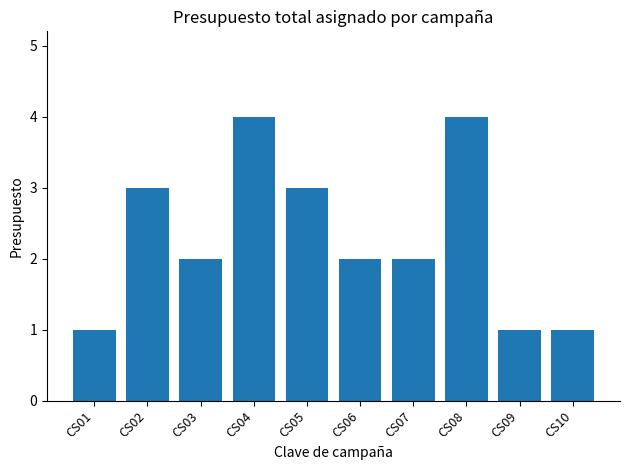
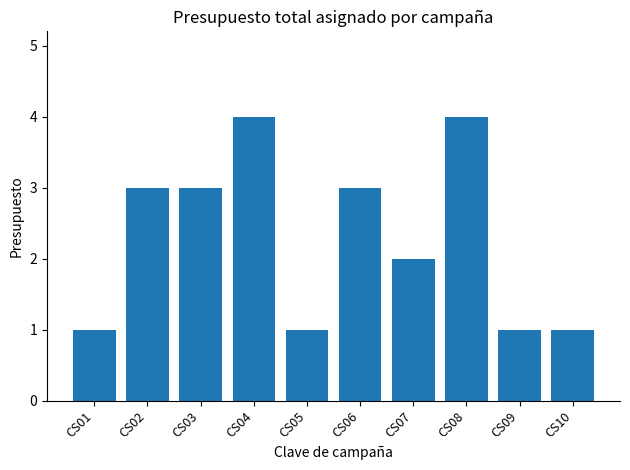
  {
    "CS01": 1,
    "CS02": 3,
-   "CS03": 2,
+   "CS03": 3,
    "CS04": 4,
-   "CS05": 3,
-   "CS06": 2,
+   "CS05": 1,
+   "CS06": 3,
    "CS07": 2,
    "CS08": 4,
    "CS09": 1,
    "CS10": 1
  }
